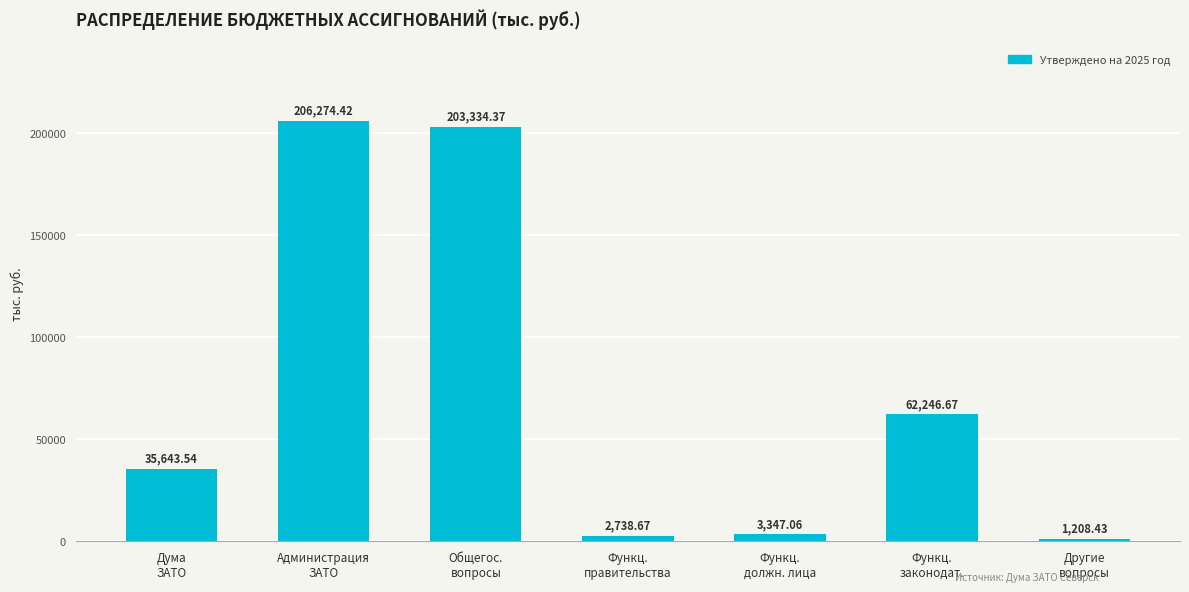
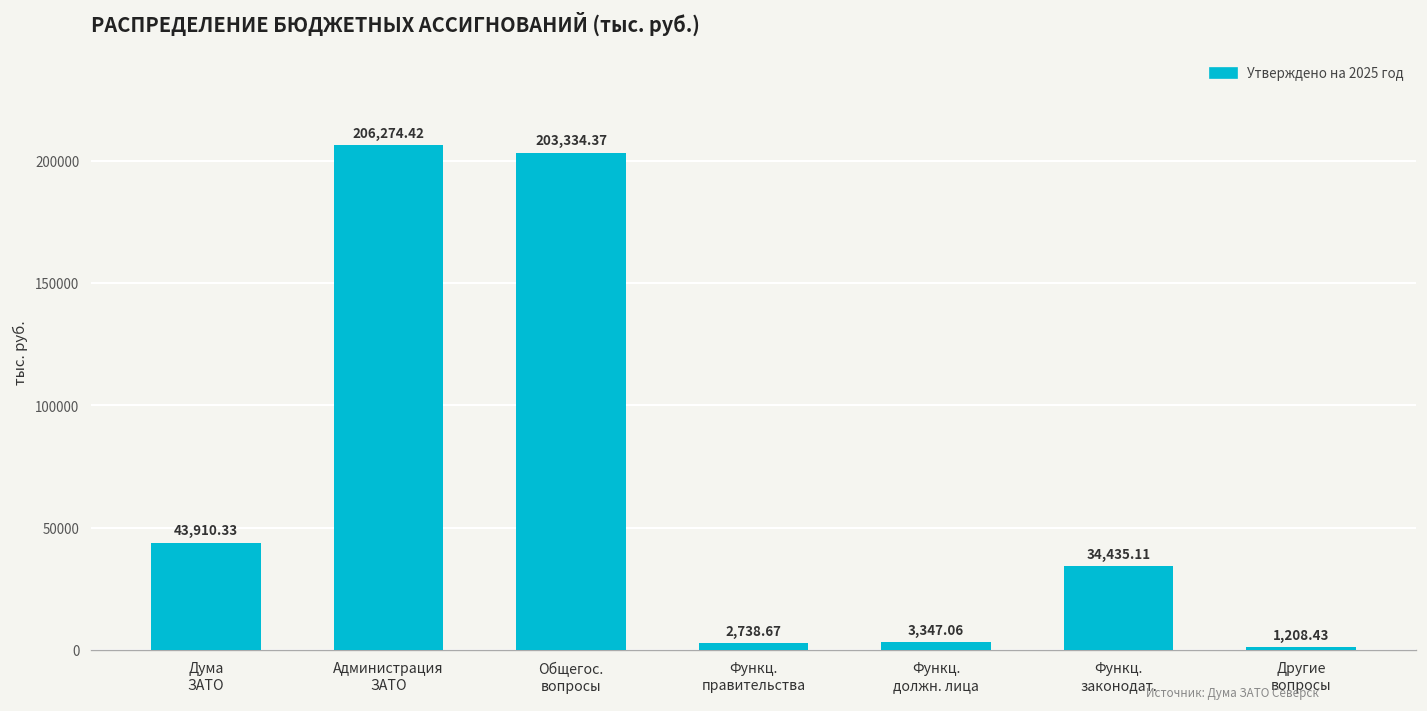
  {
-   "Дума ЗАТО": "35,643.54",
+   "Дума ЗАТО": "43,910.33",
    "Администрация ЗАТО": "206,274.42",
    "Общегос. вопросы": "203,334.37",
    "Функц. правительства": "2,738.67",
    "Функц. должн. лица": "3,347.06",
-   "Функц. законодат.": "62,246.67",
+   "Функц. законодат.": "34,435.11",
    "Другие вопросы": "1,208.43"
  }
